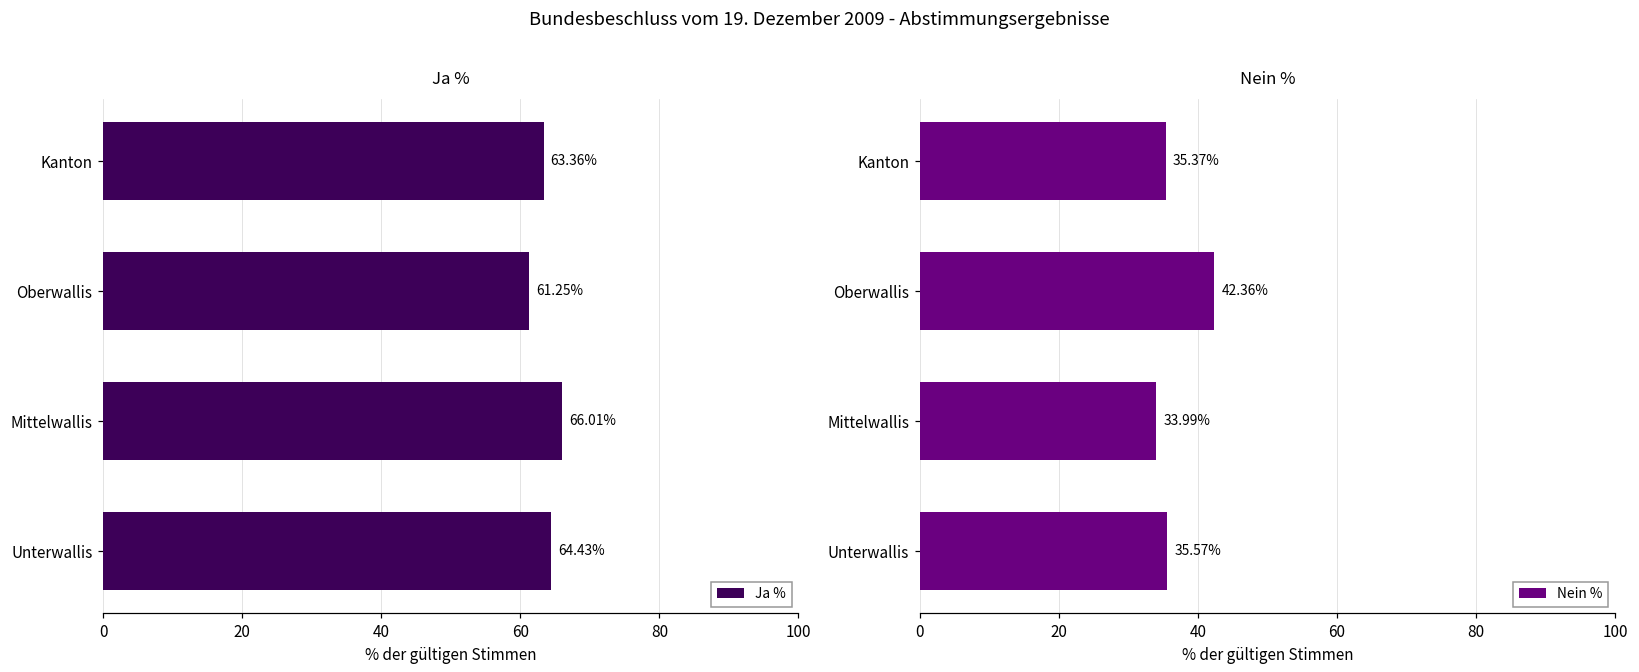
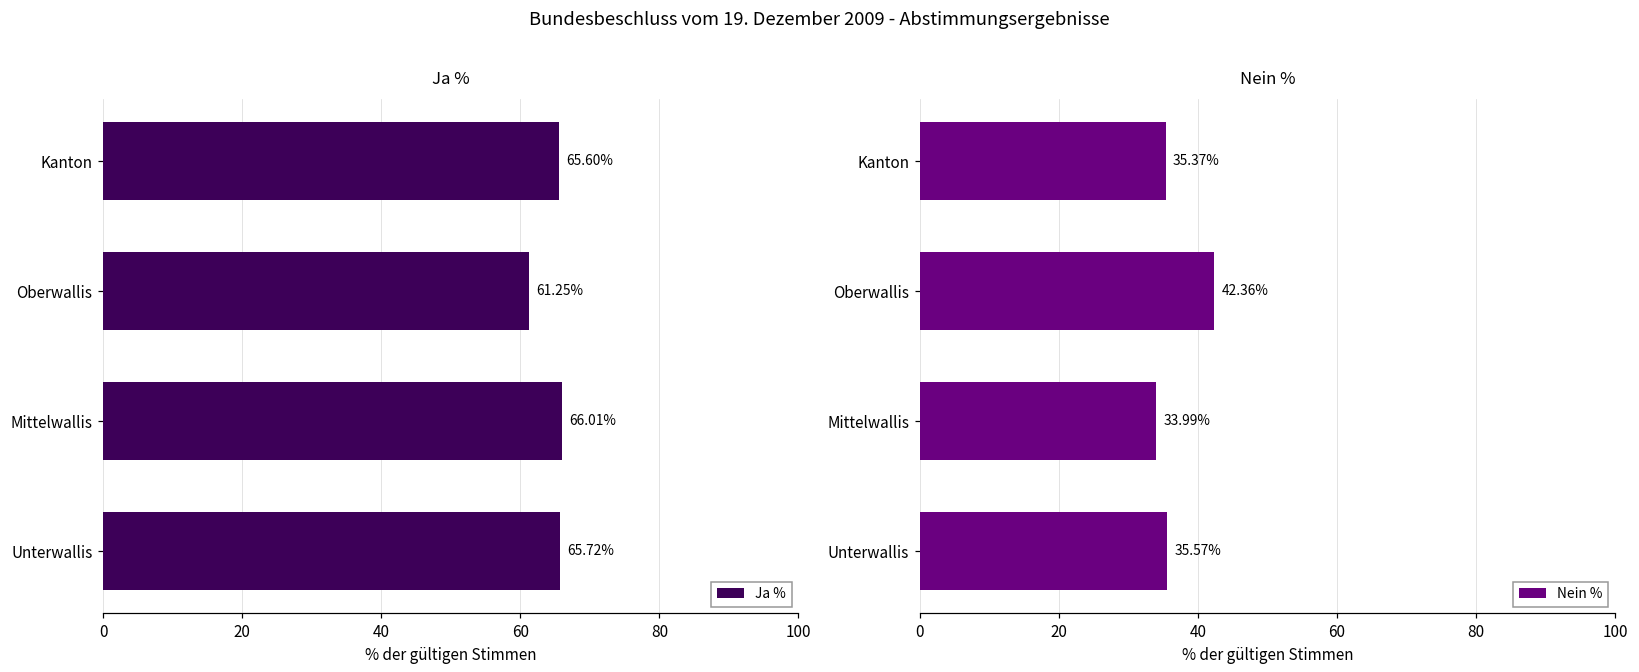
  {
    "Ja %": {
-     "Kanton": "63.36%",
+     "Kanton": "65.60%",
      "Oberwallis": "61.25%",
      "Mittelwallis": "66.01%",
-     "Unterwallis": "64.43%"
+     "Unterwallis": "65.72%"
    },
    "Nein %": {
      "Kanton": "35.37%",
      "Oberwallis": "42.36%",
      "Mittelwallis": "33.99%",
      "Unterwallis": "35.57%"
    }
  }
